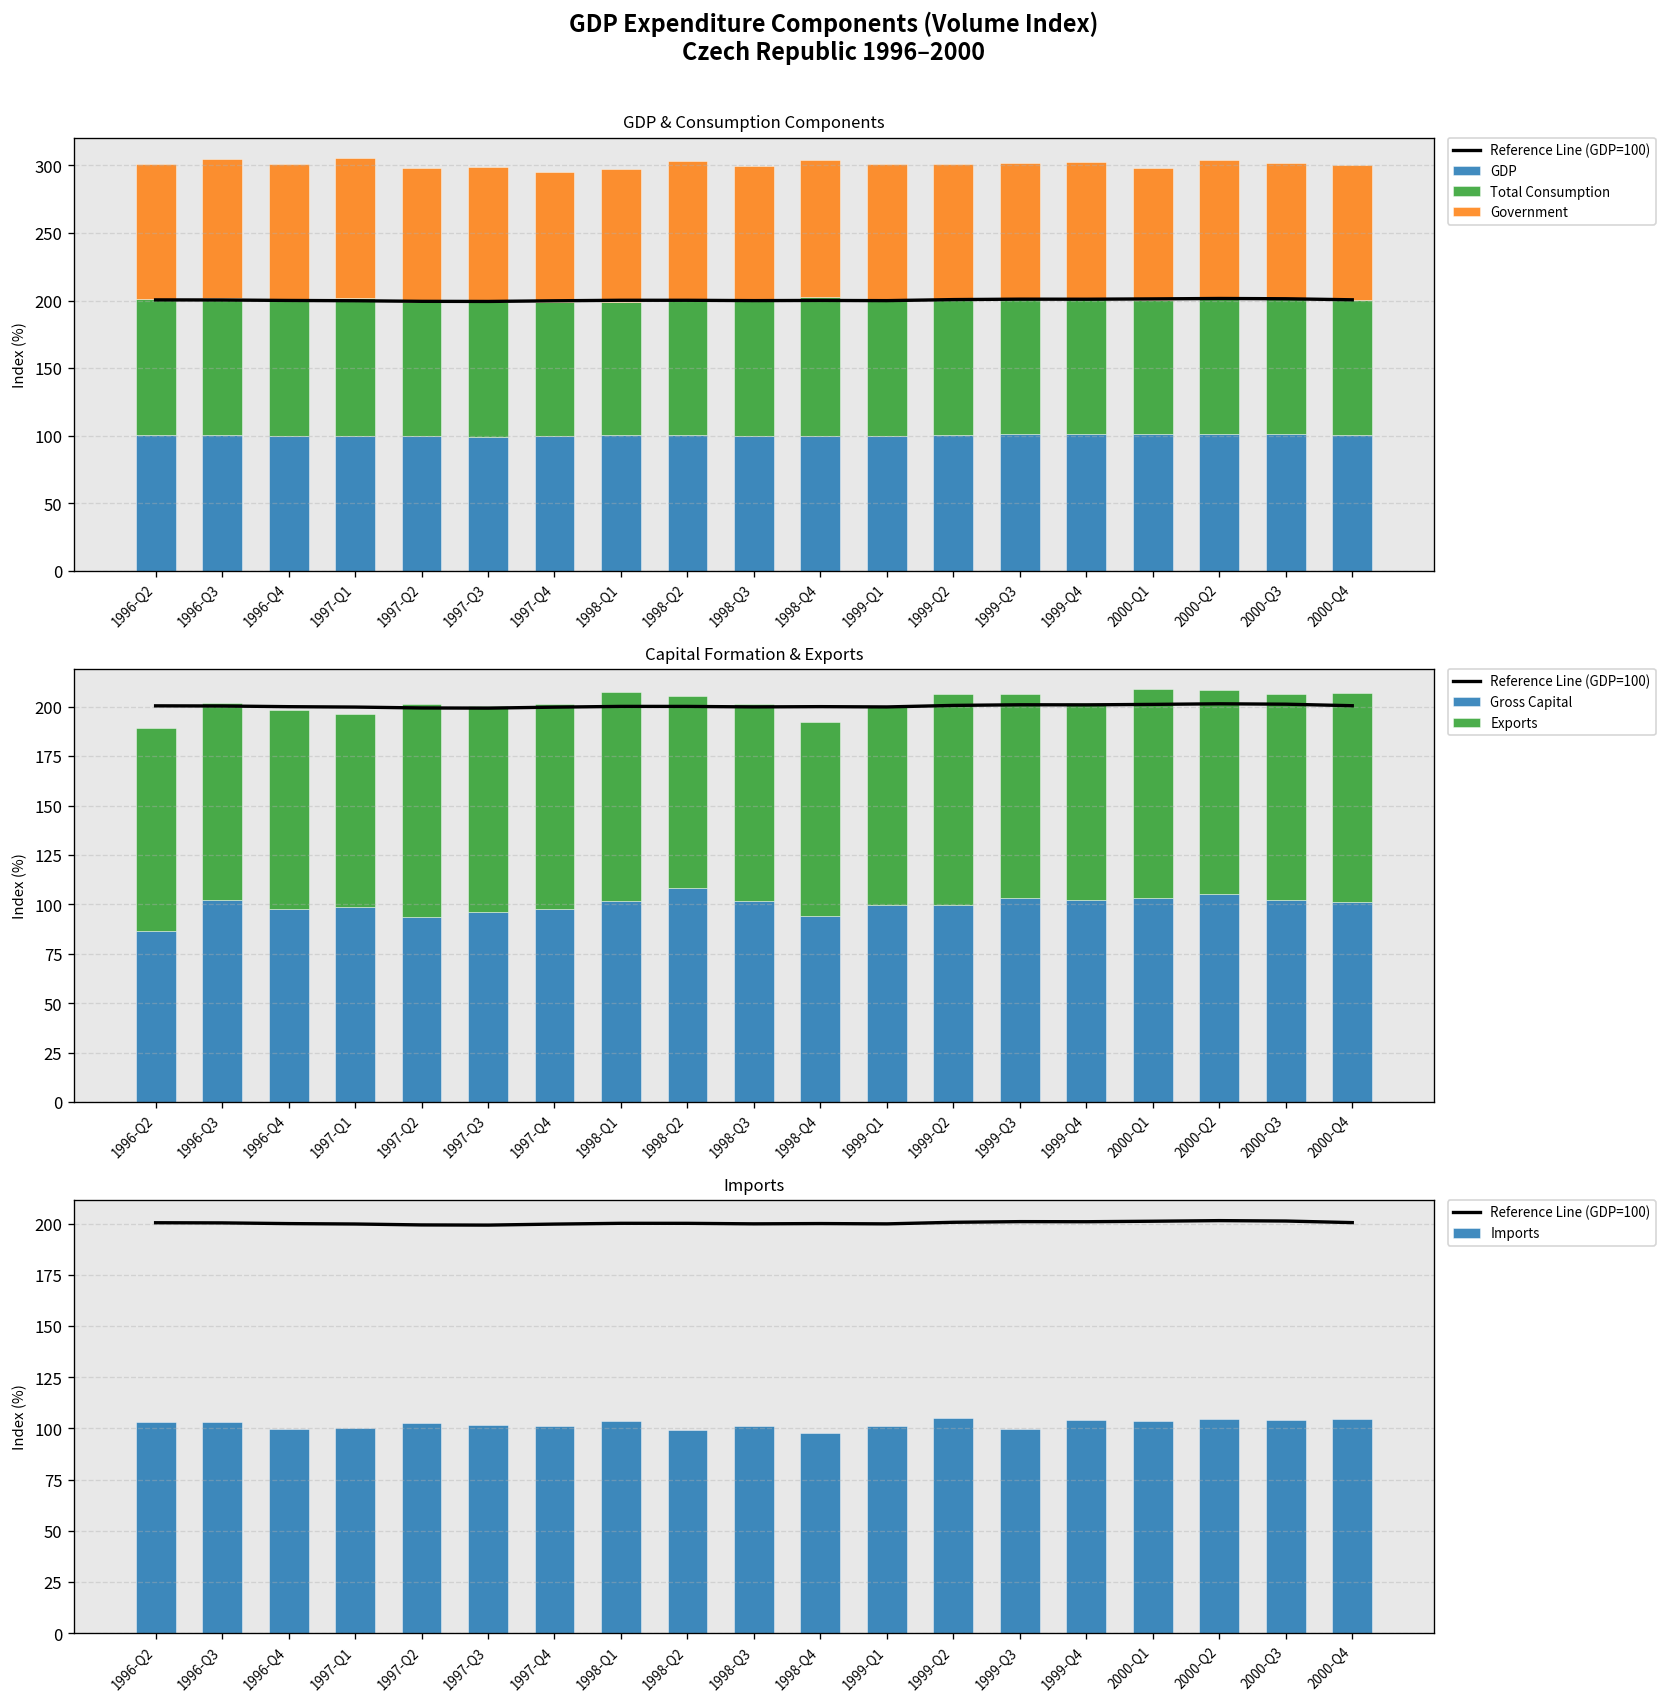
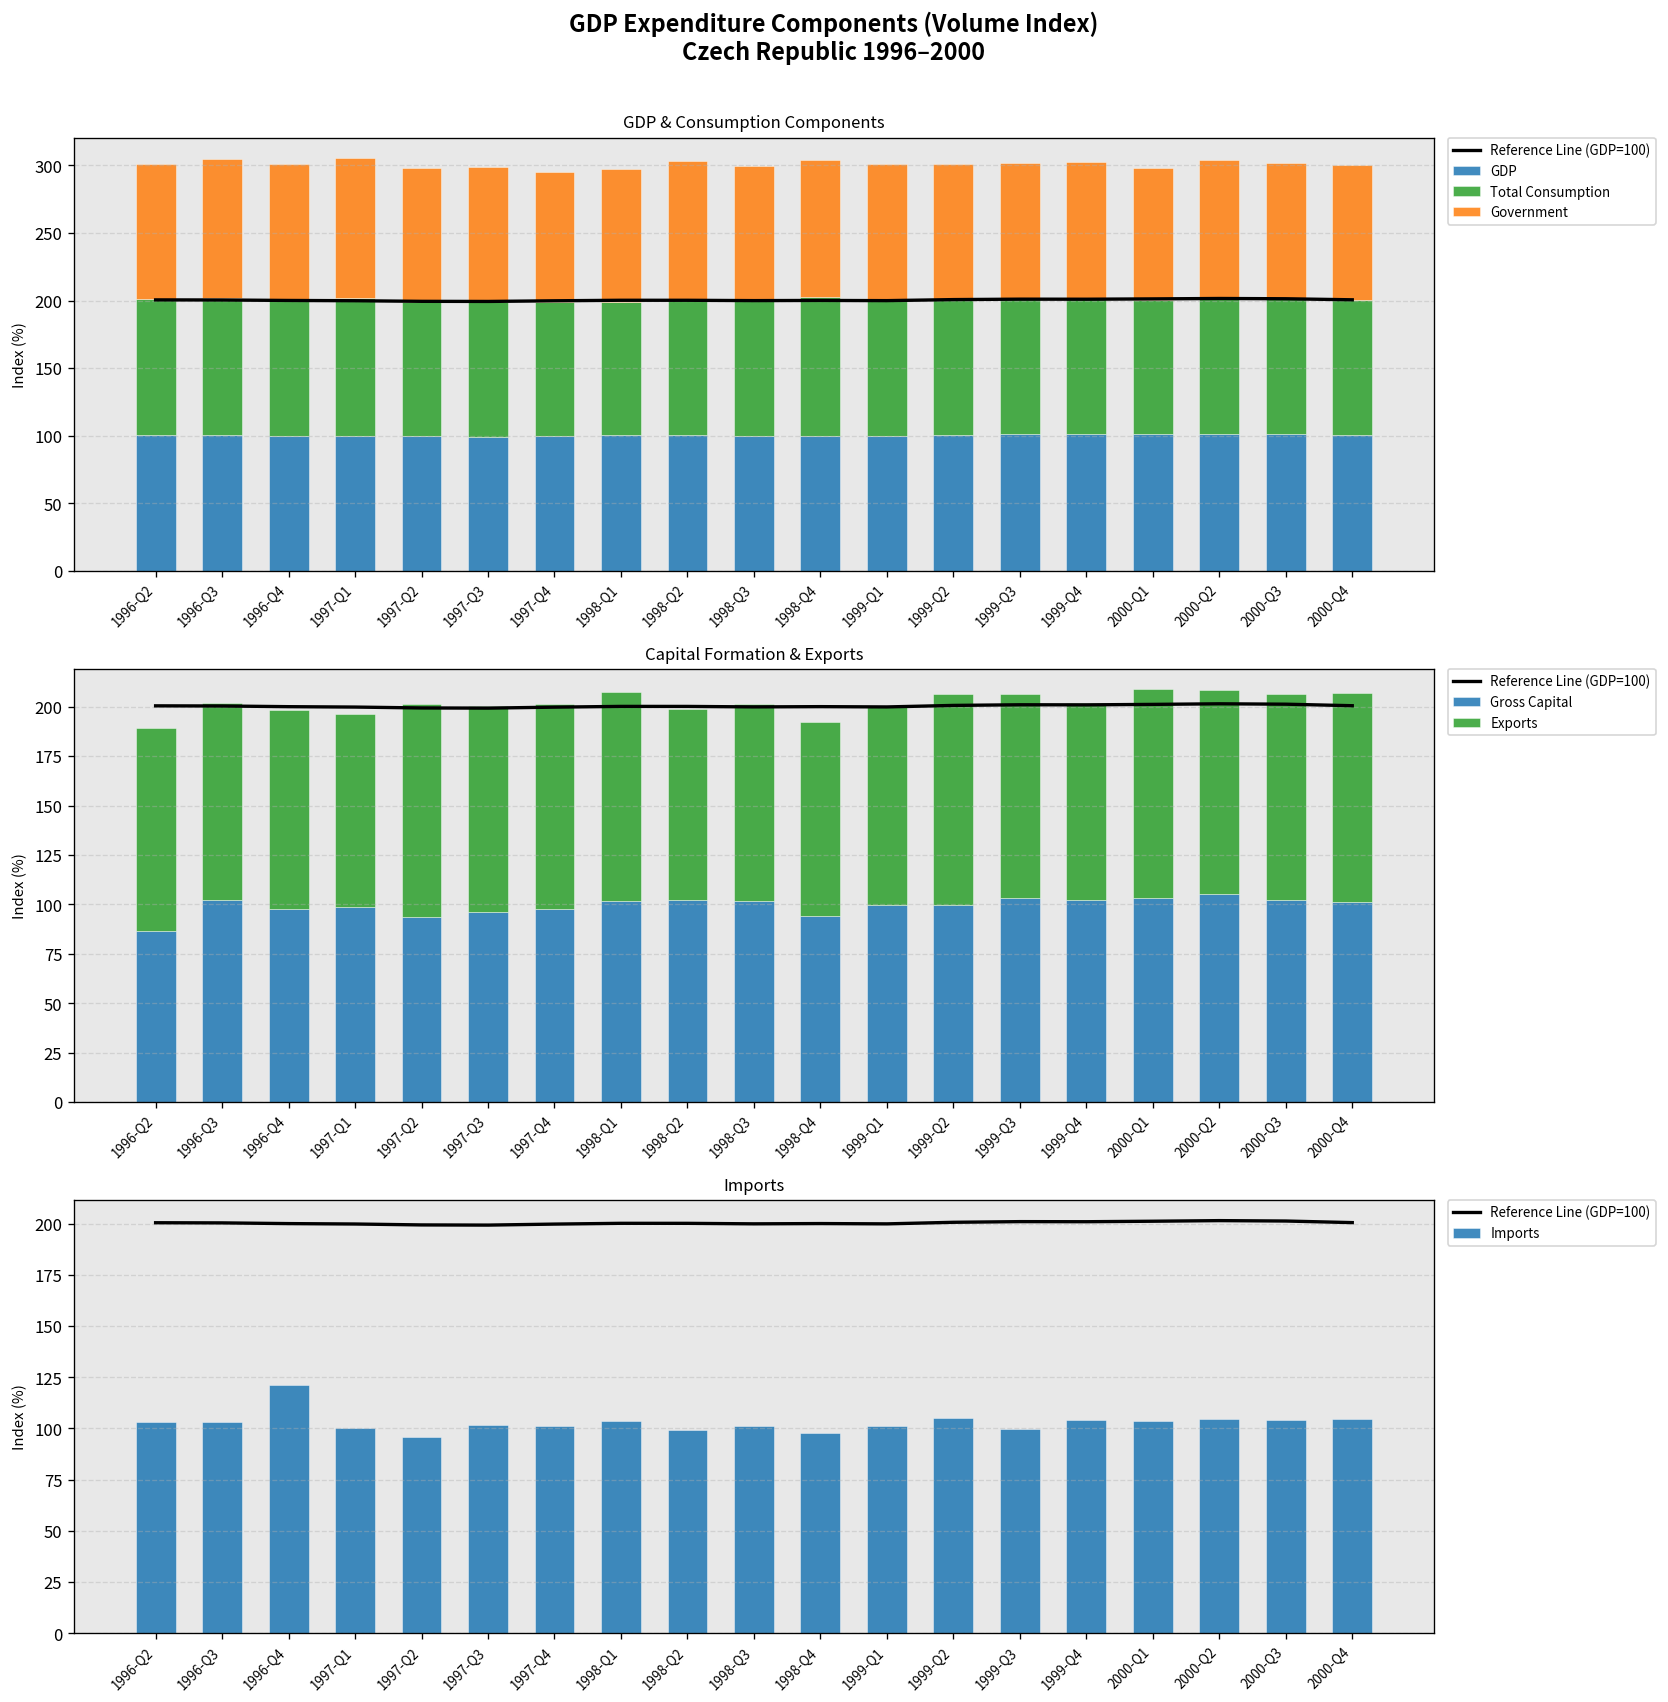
  {
    "GDP & Consumption Components": {
      "Reference Line (GDP=100)": {
        "1996-Q2": 200,
        "1996-Q3": 200,
        "1996-Q4": 200,
        "1997-Q1": 200,
        "1997-Q2": 199,
        "1997-Q3": 199,
        "1997-Q4": 200,
        "1998-Q1": 200,
        "1998-Q2": 200,
        "1998-Q3": 200,
        "1998-Q4": 200,
        "1999-Q1": 200,
        "1999-Q2": 201,
        "1999-Q3": 201,
        "1999-Q4": 201,
        "2000-Q1": 201,
        "2000-Q2": 202,
        "2000-Q3": 201,
        "2000-Q4": 201
      },
      "GDP": {
        "1996-Q2": 100,
        "1996-Q3": 100,
        "1996-Q4": 100,
        "1997-Q1": 100,
        "1997-Q2": 99,
        "1997-Q3": 99,
        "1997-Q4": 100,
        "1998-Q1": 100,
        "1998-Q2": 100,
        "1998-Q3": 100,
        "1998-Q4": 100,
        "1999-Q1": 100,
        "1999-Q2": 101,
        "1999-Q3": 101,
        "1999-Q4": 101,
        "2000-Q1": 101,
        "2000-Q2": 102,
        "2000-Q3": 101,
        "2000-Q4": 101
      },
      "Total Consumption": {
        "1996-Q2": 101,
        "1996-Q3": 102,
        "1996-Q4": 101,
        "1997-Q1": 102,
        "1997-Q2": 100,
        "1997-Q3": 100,
        "1997-Q4": 99,
        "1998-Q1": 98,
        "1998-Q2": 101,
        "1998-Q3": 100,
        "1998-Q4": 102,
        "1999-Q1": 100,
        "1999-Q2": 100,
        "1999-Q3": 100,
        "1999-Q4": 101,
        "2000-Q1": 99,
        "2000-Q2": 101,
        "2000-Q3": 101,
        "2000-Q4": 100
      },
      "Government": {
        "1996-Q2": 100,
        "1996-Q3": 103,
        "1996-Q4": 100,
        "1997-Q1": 104,
        "1997-Q2": 99,
        "1997-Q3": 100,
        "1997-Q4": 96,
        "1998-Q1": 99,
        "1998-Q2": 102,
        "1998-Q3": 99,
        "1998-Q4": 101,
        "1999-Q1": 101,
        "1999-Q2": 100,
        "1999-Q3": 100,
        "1999-Q4": 101,
        "2000-Q1": 98,
        "2000-Q2": 101,
        "2000-Q3": 99,
        "2000-Q4": 100
      }
    },
    "Capital Formation & Exports": {
      "Reference Line (GDP=100)": {
        "1996-Q2": 200,
        "1996-Q3": 200,
        "1996-Q4": 200,
        "1997-Q1": 200,
        "1997-Q2": 199,
        "1997-Q3": 199,
        "1997-Q4": 200,
        "1998-Q1": 200,
        "1998-Q2": 200,
        "1998-Q3": 200,
        "1998-Q4": 200,
        "1999-Q1": 200,
        "1999-Q2": 201,
        "1999-Q3": 201,
        "1999-Q4": 201,
        "2000-Q1": 201,
        "2000-Q2": 202,
        "2000-Q3": 201,
        "2000-Q4": 201
      },
      "Gross Capital": {
        "1996-Q2": 86,
        "1996-Q3": 102,
        "1996-Q4": 98,
        "1997-Q1": 99,
        "1997-Q2": 93,
        "1997-Q3": 96,
        "1997-Q4": 98,
        "1998-Q1": 102,
-       "1998-Q2": 108,
+       "1998-Q2": 102,
        "1998-Q3": 102,
        "1998-Q4": 94,
        "1999-Q1": 100,
        "1999-Q2": 100,
        "1999-Q3": 103,
        "1999-Q4": 102,
        "2000-Q1": 103,
        "2000-Q2": 105,
        "2000-Q3": 102,
        "2000-Q4": 101
      },
      "Exports": {
        "1996-Q2": 103,
        "1996-Q3": 99,
        "1996-Q4": 100,
        "1997-Q1": 98,
        "1997-Q2": 108,
        "1997-Q3": 104,
        "1997-Q4": 104,
        "1998-Q1": 106,
        "1998-Q2": 97,
        "1998-Q3": 100,
        "1998-Q4": 98,
        "1999-Q1": 101,
        "1999-Q2": 107,
        "1999-Q3": 103,
        "1999-Q4": 100,
        "2000-Q1": 106,
        "2000-Q2": 103,
        "2000-Q3": 104,
        "2000-Q4": 106
      }
    },
    "Imports": {
      "Reference Line (GDP=100)": {
        "1996-Q2": 200,
        "1996-Q3": 200,
        "1996-Q4": 200,
        "1997-Q1": 200,
        "1997-Q2": 199,
        "1997-Q3": 199,
        "1997-Q4": 200,
        "1998-Q1": 200,
        "1998-Q2": 200,
        "1998-Q3": 200,
        "1998-Q4": 200,
        "1999-Q1": 200,
        "1999-Q2": 201,
        "1999-Q3": 201,
        "1999-Q4": 201,
        "2000-Q1": 201,
        "2000-Q2": 202,
        "2000-Q3": 201,
        "2000-Q4": 201
      },
      "Imports": {
        "1996-Q2": 103,
        "1996-Q3": 103,
-       "1996-Q4": 100,
+       "1996-Q4": 121,
        "1997-Q1": 100,
-       "1997-Q2": 103,
+       "1997-Q2": 96,
        "1997-Q3": 102,
        "1997-Q4": 101,
        "1998-Q1": 104,
        "1998-Q2": 99,
        "1998-Q3": 101,
        "1998-Q4": 98,
        "1999-Q1": 101,
        "1999-Q2": 105,
        "1999-Q3": 100,
        "1999-Q4": 104,
        "2000-Q1": 104,
        "2000-Q2": 105,
        "2000-Q3": 104,
        "2000-Q4": 105
      }
    }
  }
